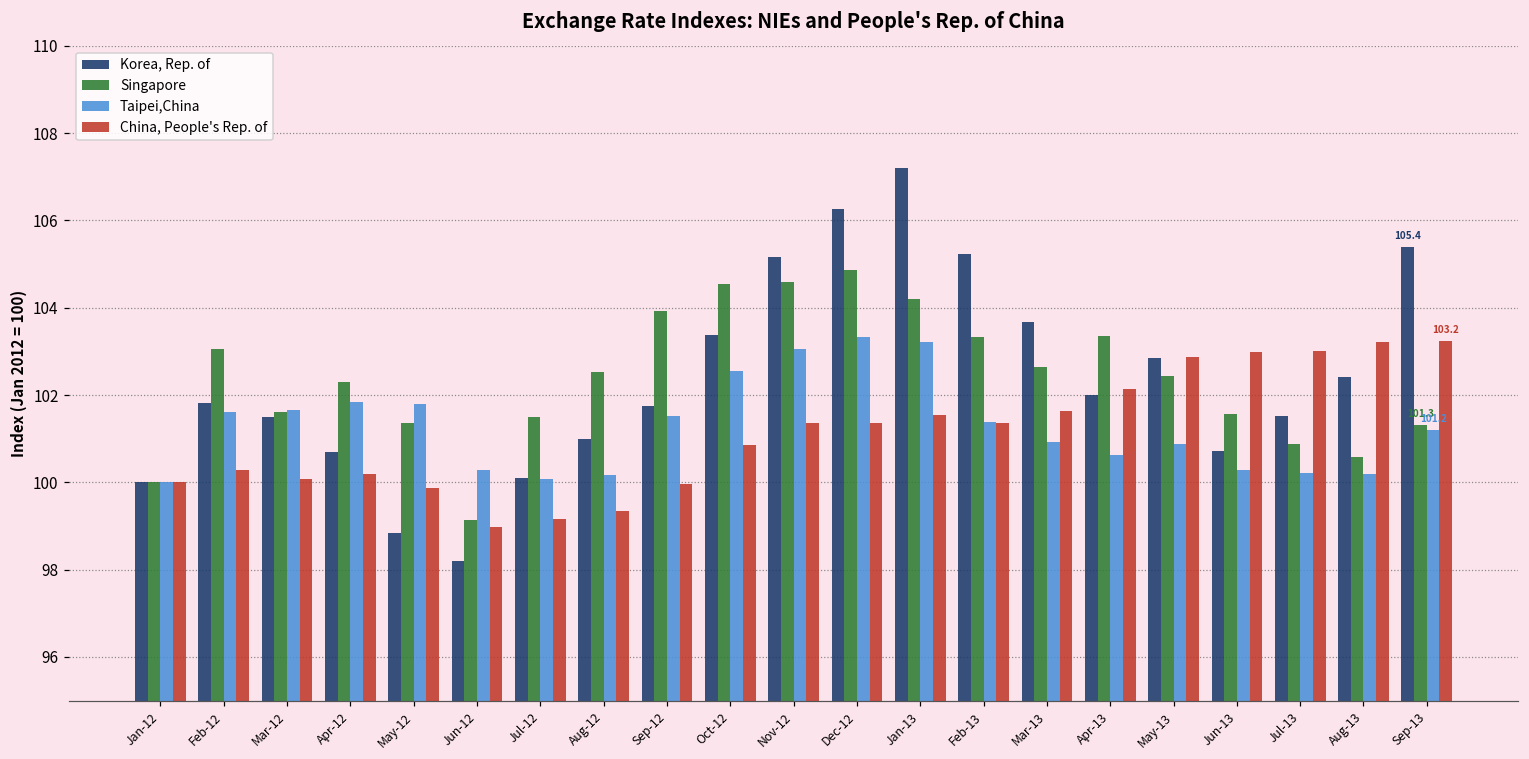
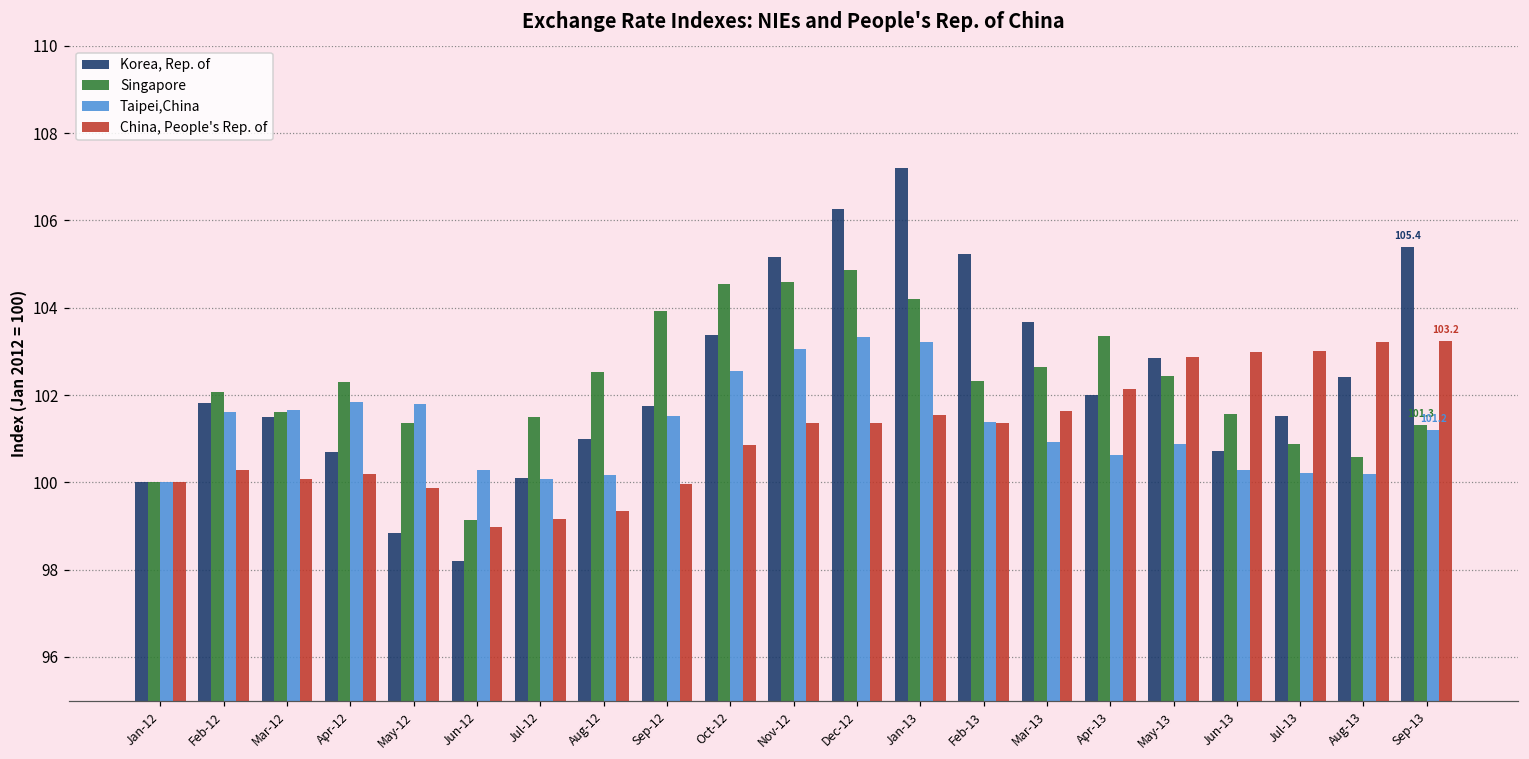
  {
    "Korea, Rep. of": {
      "Sep-13": 105.4
    },
    "Singapore": {
      "Jan-12": 100.0,
-     "Feb-12": 103.1,
+     "Feb-12": 102.1,
      "Mar-12": 101.6,
      "Apr-12": 102.3,
      "May-12": 101.4,
      "Jun-12": 99.1,
      "Jul-12": 101.5,
      "Aug-12": 102.5,
      "Sep-12": 103.9,
      "Oct-12": 104.5,
      "Nov-12": 104.6,
      "Dec-12": 104.9,
      "Jan-13": 104.2,
-     "Feb-13": 103.3,
+     "Feb-13": 102.3,
      "Mar-13": 102.7,
      "Apr-13": 103.4,
      "May-13": 102.4,
      "Jun-13": 101.6,
      "Jul-13": 100.9,
      "Aug-13": 100.6
    },
    "Taipei,China": {
      "Jan-12": 100.0,
      "Feb-12": 101.6,
      "Mar-12": 101.7,
      "Apr-12": 101.8,
      "May-12": 101.8,
      "Jun-12": 100.3,
      "Jul-12": 100.1,
      "Aug-12": 100.2,
      "Sep-12": 101.5,
      "Oct-12": 102.6,
      "Nov-12": 103.1,
      "Dec-12": 103.3,
      "Jan-13": 103.2,
      "Feb-13": 101.4,
      "Mar-13": 100.9,
      "Apr-13": 100.6,
      "May-13": 100.9,
      "Jun-13": 100.3,
      "Jul-13": 100.2,
      "Aug-13": 100.2
    },
    "China, People's Rep. of": {
      "Sep-13": 103.2
    }
  }
